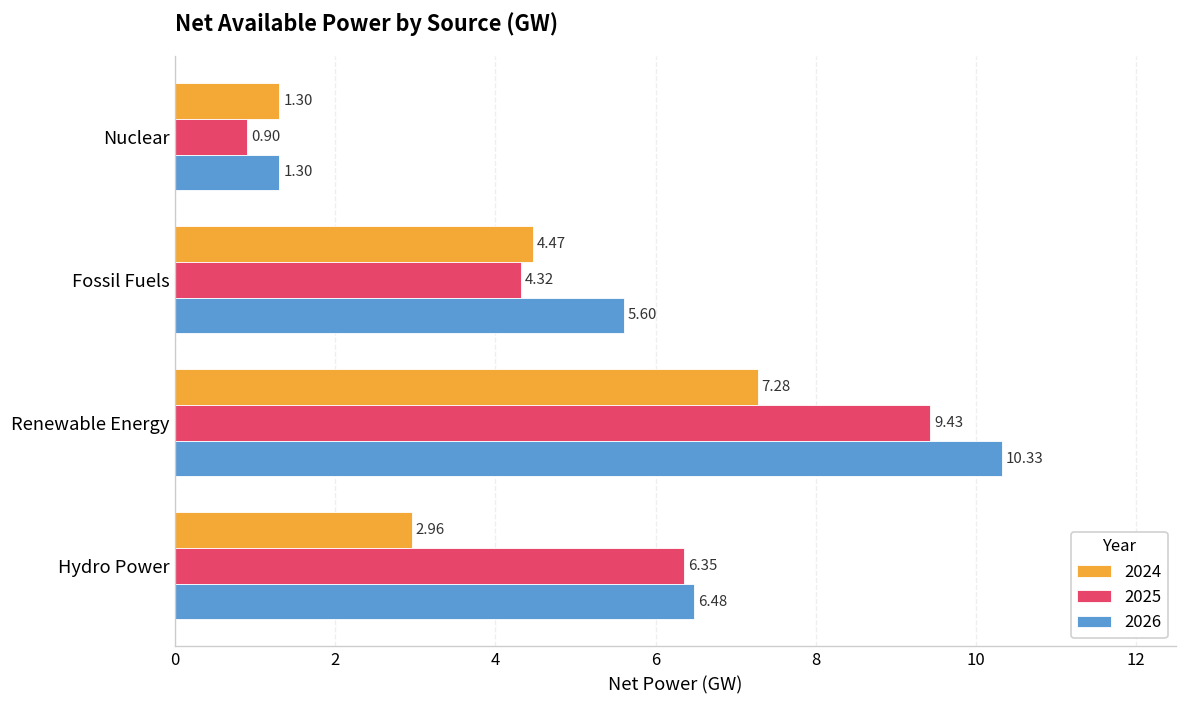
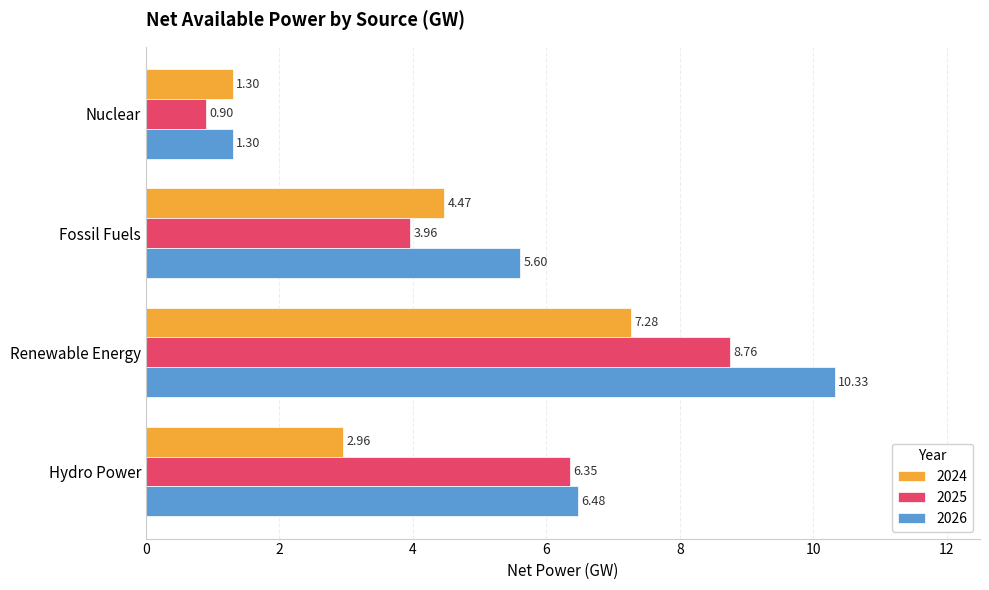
  {
    "2024": {
      "Nuclear": 1.30,
      "Fossil Fuels": 4.47,
      "Renewable Energy": 7.28,
      "Hydro Power": 2.96
    },
    "2025": {
      "Nuclear": 0.90,
-     "Fossil Fuels": 4.32,
-     "Renewable Energy": 9.43,
+     "Fossil Fuels": 3.96,
+     "Renewable Energy": 8.76,
      "Hydro Power": 6.35
    },
    "2026": {
      "Nuclear": 1.30,
      "Fossil Fuels": 5.60,
      "Renewable Energy": 10.33,
      "Hydro Power": 6.48
    }
  }
